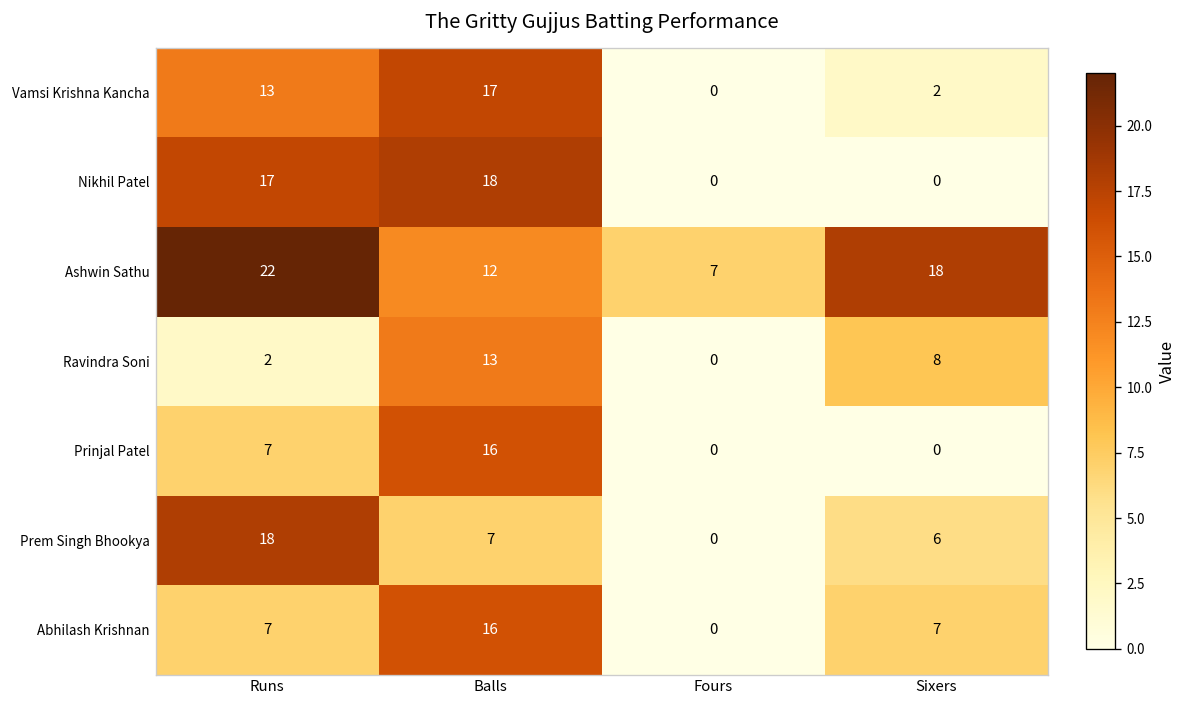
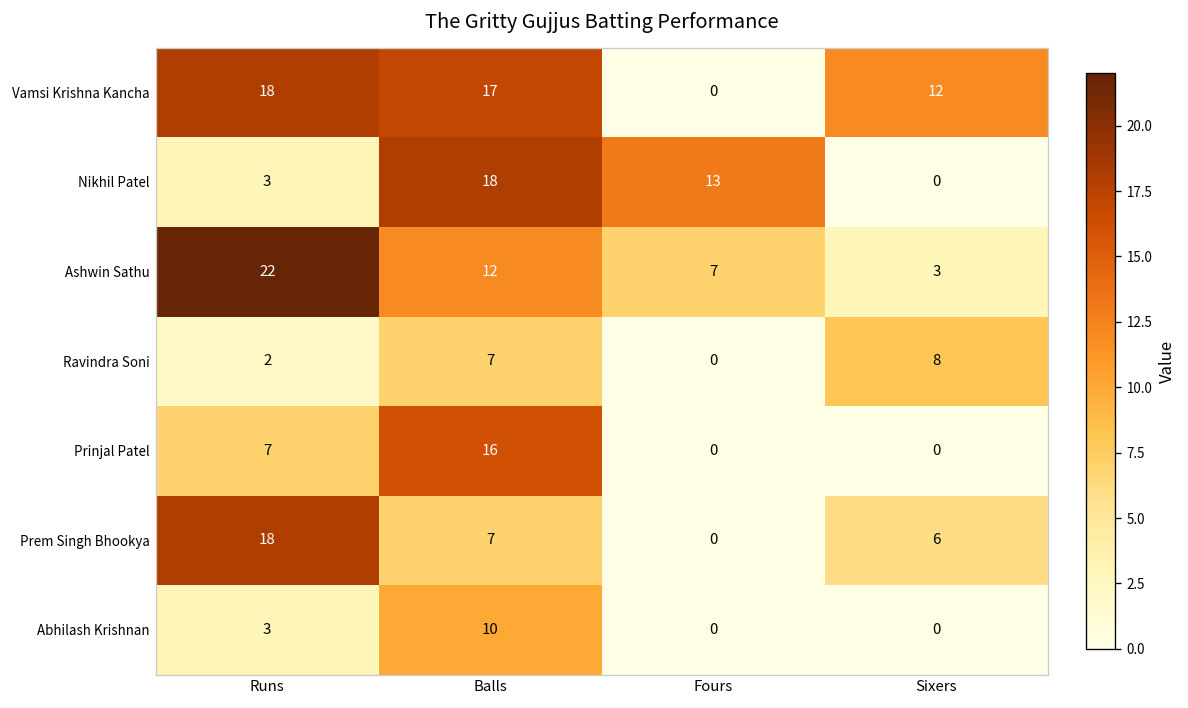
  {
    "Vamsi Krishna Kancha": {
-     "Runs": 13,
+     "Runs": 18,
      "Balls": 17,
      "Fours": 0,
-     "Sixers": 2
+     "Sixers": 12
    },
    "Nikhil Patel": {
-     "Runs": 17,
+     "Runs": 3,
      "Balls": 18,
-     "Fours": 0,
+     "Fours": 13,
      "Sixers": 0
    },
    "Ashwin Sathu": {
      "Runs": 22,
      "Balls": 12,
      "Fours": 7,
-     "Sixers": 18
+     "Sixers": 3
    },
    "Ravindra Soni": {
      "Runs": 2,
-     "Balls": 13,
+     "Balls": 7,
      "Fours": 0,
      "Sixers": 8
    },
    "Prinjal Patel": {
      "Runs": 7,
      "Balls": 16,
      "Fours": 0,
      "Sixers": 0
    },
    "Prem Singh Bhookya": {
      "Runs": 18,
      "Balls": 7,
      "Fours": 0,
      "Sixers": 6
    },
    "Abhilash Krishnan": {
-     "Runs": 7,
-     "Balls": 16,
+     "Runs": 3,
+     "Balls": 10,
      "Fours": 0,
-     "Sixers": 7
+     "Sixers": 0
    }
  }
